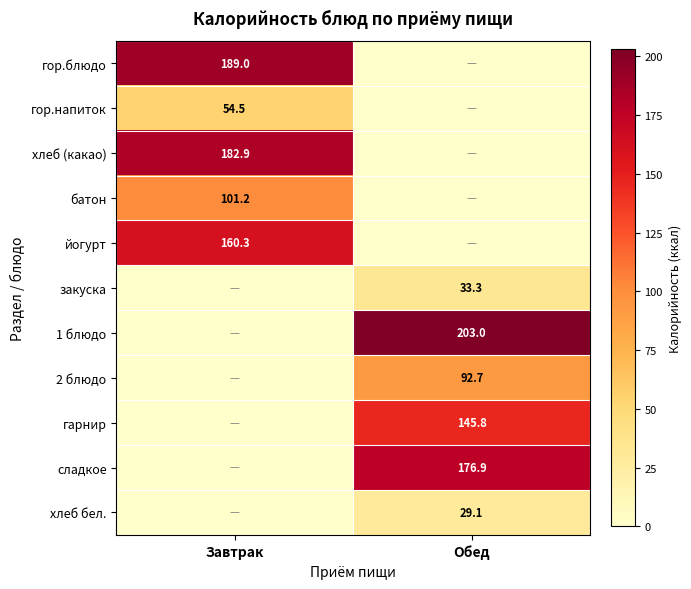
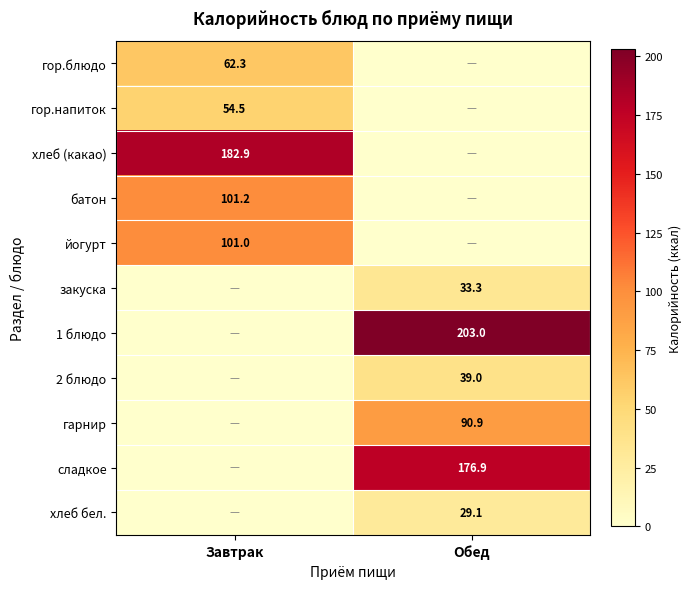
  {
    "гор.блюдо": {
-     "Завтрак": 189.0
+     "Завтрак": 62.3
    },
    "гор.напиток": {
      "Завтрак": 54.5
    },
    "хлеб (какао)": {
      "Завтрак": 182.9
    },
    "батон": {
      "Завтрак": 101.2
    },
    "йогурт": {
-     "Завтрак": 160.3
+     "Завтрак": 101.0
    },
    "закуска": {
      "Обед": 33.3
    },
    "1 блюдо": {
      "Обед": 203.0
    },
    "2 блюдо": {
-     "Обед": 92.7
+     "Обед": 39.0
    },
    "гарнир": {
-     "Обед": 145.8
+     "Обед": 90.9
    },
    "сладкое": {
      "Обед": 176.9
    },
    "хлеб бел.": {
      "Обед": 29.1
    }
  }
